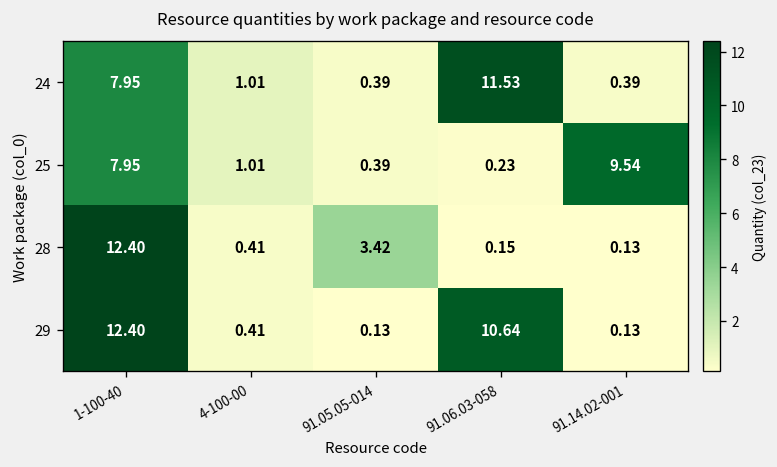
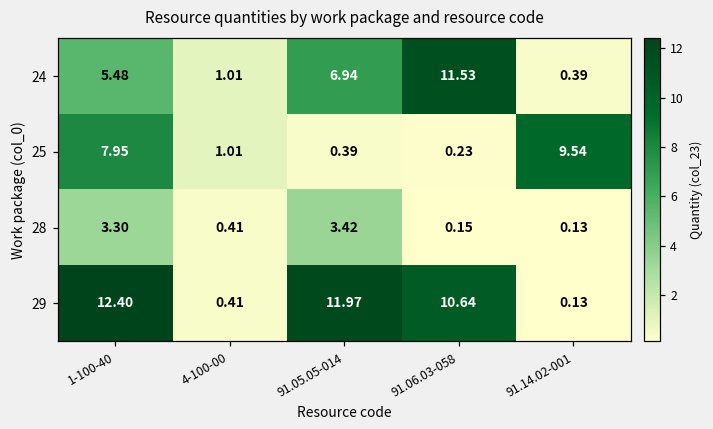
  {
    "24": {
-     "1-100-40": 7.95,
+     "1-100-40": 5.48,
      "4-100-00": 1.01,
-     "91.05.05-014": 0.39,
+     "91.05.05-014": 6.94,
      "91.06.03-058": 11.53,
      "91.14.02-001": 0.39
    },
    "25": {
      "1-100-40": 7.95,
      "4-100-00": 1.01,
      "91.05.05-014": 0.39,
      "91.06.03-058": 0.23,
      "91.14.02-001": 9.54
    },
    "28": {
-     "1-100-40": 12.40,
+     "1-100-40": 3.30,
      "4-100-00": 0.41,
      "91.05.05-014": 3.42,
      "91.06.03-058": 0.15,
      "91.14.02-001": 0.13
    },
    "29": {
      "1-100-40": 12.40,
      "4-100-00": 0.41,
-     "91.05.05-014": 0.13,
+     "91.05.05-014": 11.97,
      "91.06.03-058": 10.64,
      "91.14.02-001": 0.13
    }
  }
